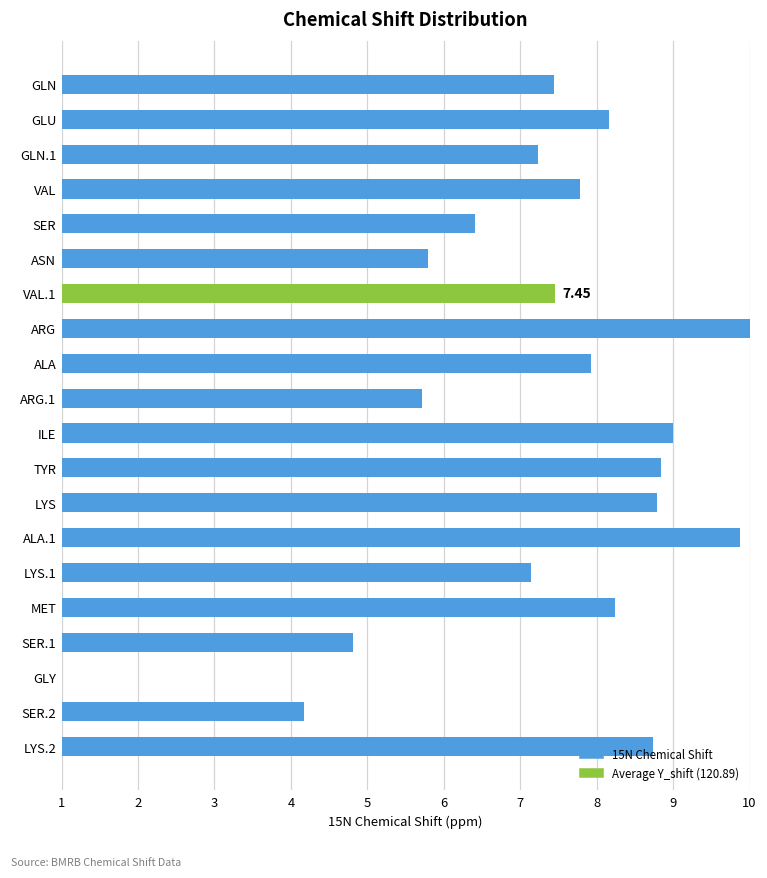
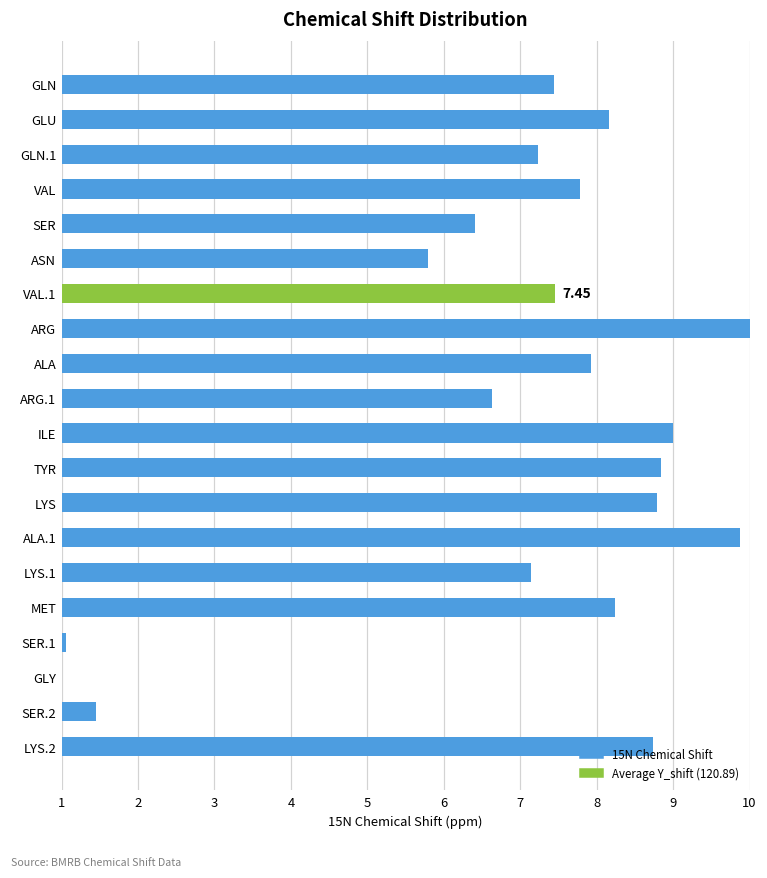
  {
    "GLN": 7.4,
    "GLU": 8.2,
    "GLN.1": 7.2,
    "VAL": 7.8,
    "SER": 6.4,
    "ASN": 5.8,
    "ARG": 10.0,
    "ALA": 7.9,
-   "ARG.1": 5.7,
+   "ARG.1": 6.6,
    "ILE": 9.0,
    "TYR": 8.8,
    "LYS": 8.8,
    "ALA.1": 9.9,
    "LYS.1": 7.1,
    "MET": 8.2,
-   "SER.1": 4.8,
+   "SER.1": 1.1,
    "GLY": 1.0,
-   "SER.2": 4.2,
+   "SER.2": 1.4,
    "LYS.2": 8.7
  }
